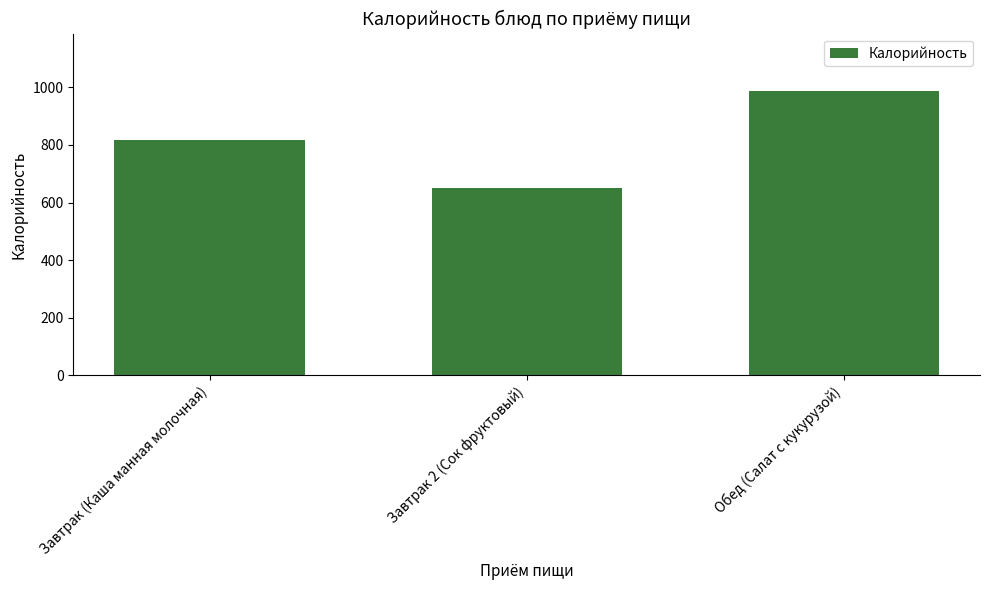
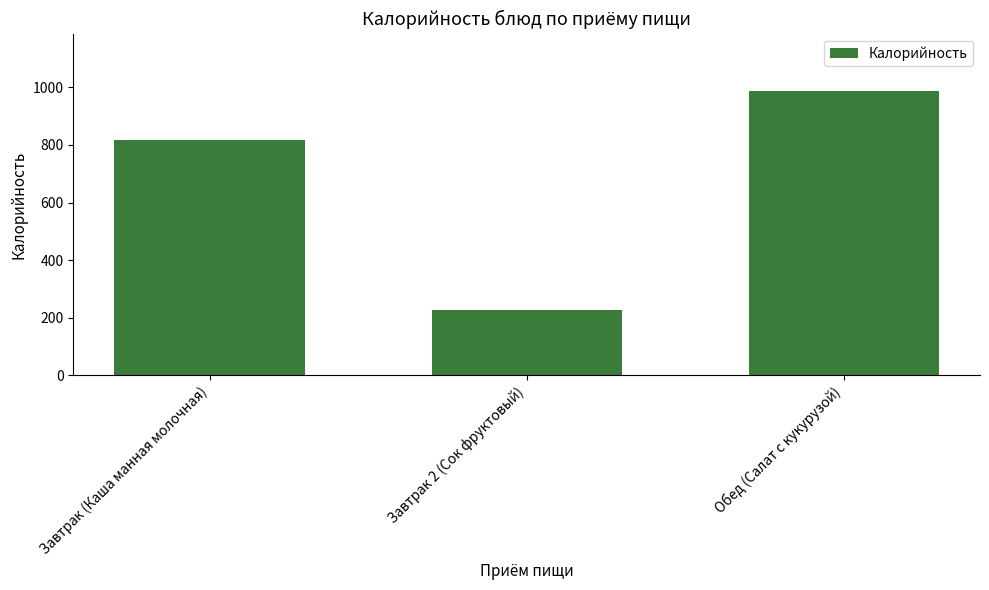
  {
    "Завтрак (Каша манная молочная)": 820,
-   "Завтрак 2 (Сок фруктовый)": 650,
+   "Завтрак 2 (Сок фруктовый)": 230,
    "Обед (Салат с кукурузой)": 990
  }
